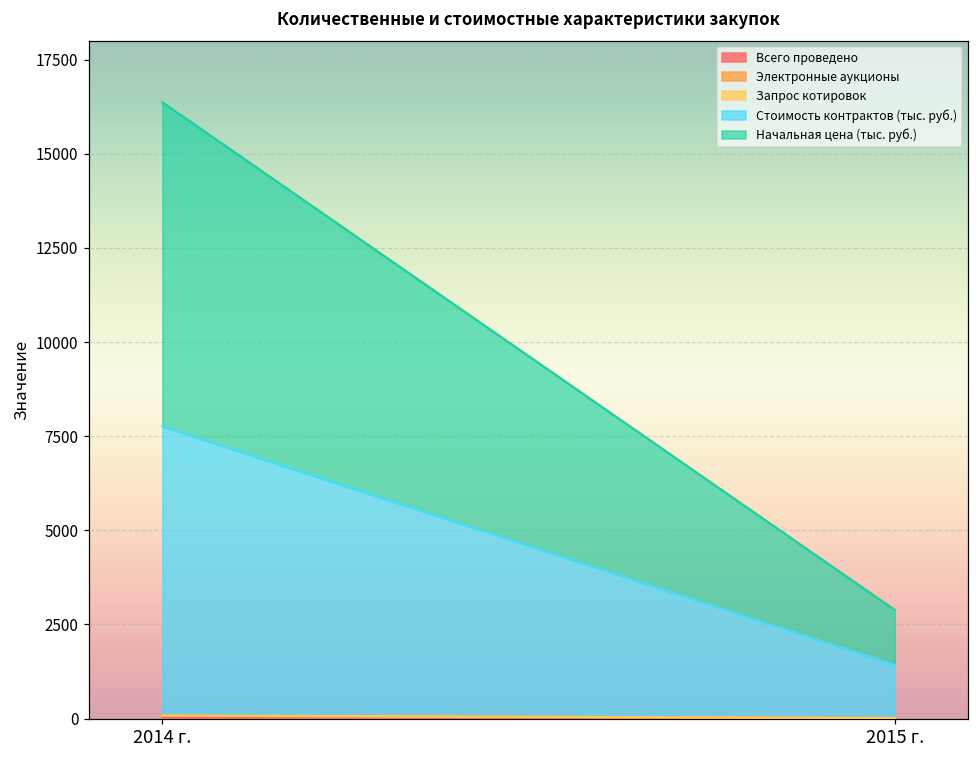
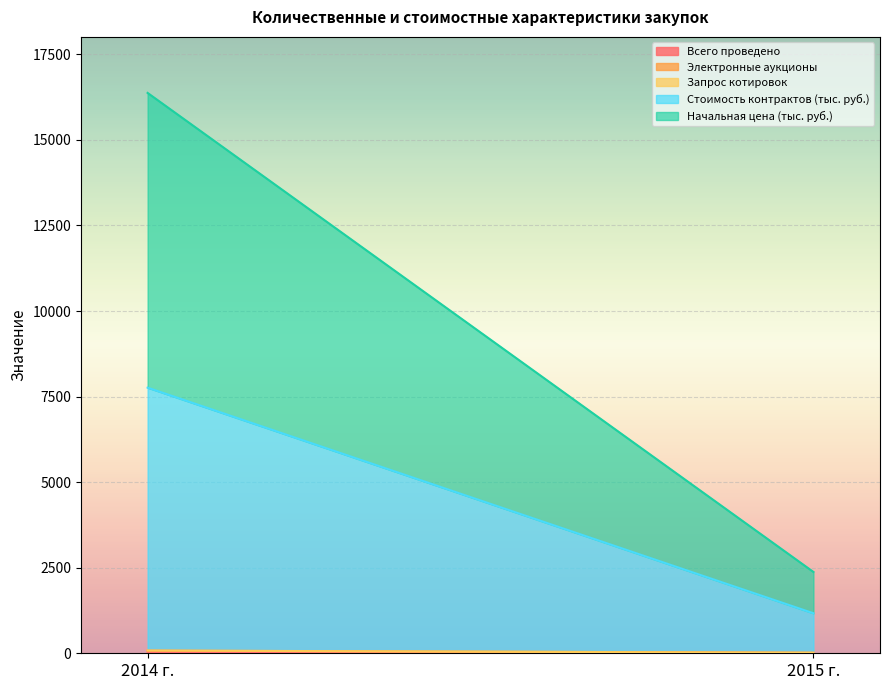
  {
    "Стоимость контрактов (тыс. руб.)": {
      "2014 г.": 7700,
-     "2015 г.": 1400
+     "2015 г.": 1200
    },
    "Начальная цена (тыс. руб.)": {
      "2014 г.": 8600,
-     "2015 г.": 1500
+     "2015 г.": 1200
    }
  }
